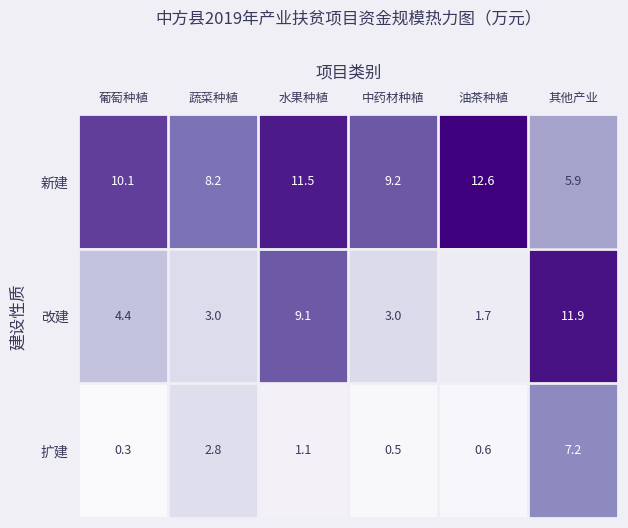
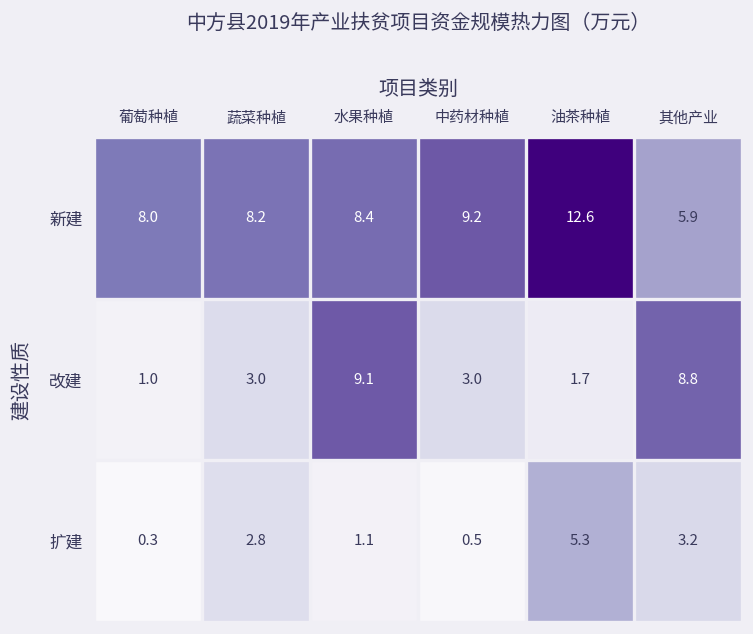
  {
    "新建": {
-     "葡萄种植": 10.1,
+     "葡萄种植": 8.0,
      "蔬菜种植": 8.2,
-     "水果种植": 11.5,
+     "水果种植": 8.4,
      "中药材种植": 9.2,
      "油茶种植": 12.6,
      "其他产业": 5.9
    },
    "改建": {
-     "葡萄种植": 4.4,
+     "葡萄种植": 1.0,
      "蔬菜种植": 3.0,
      "水果种植": 9.1,
      "中药材种植": 3.0,
      "油茶种植": 1.7,
-     "其他产业": 11.9
+     "其他产业": 8.8
    },
    "扩建": {
      "葡萄种植": 0.3,
      "蔬菜种植": 2.8,
      "水果种植": 1.1,
      "中药材种植": 0.5,
-     "油茶种植": 0.6,
-     "其他产业": 7.2
+     "油茶种植": 5.3,
+     "其他产业": 3.2
    }
  }
